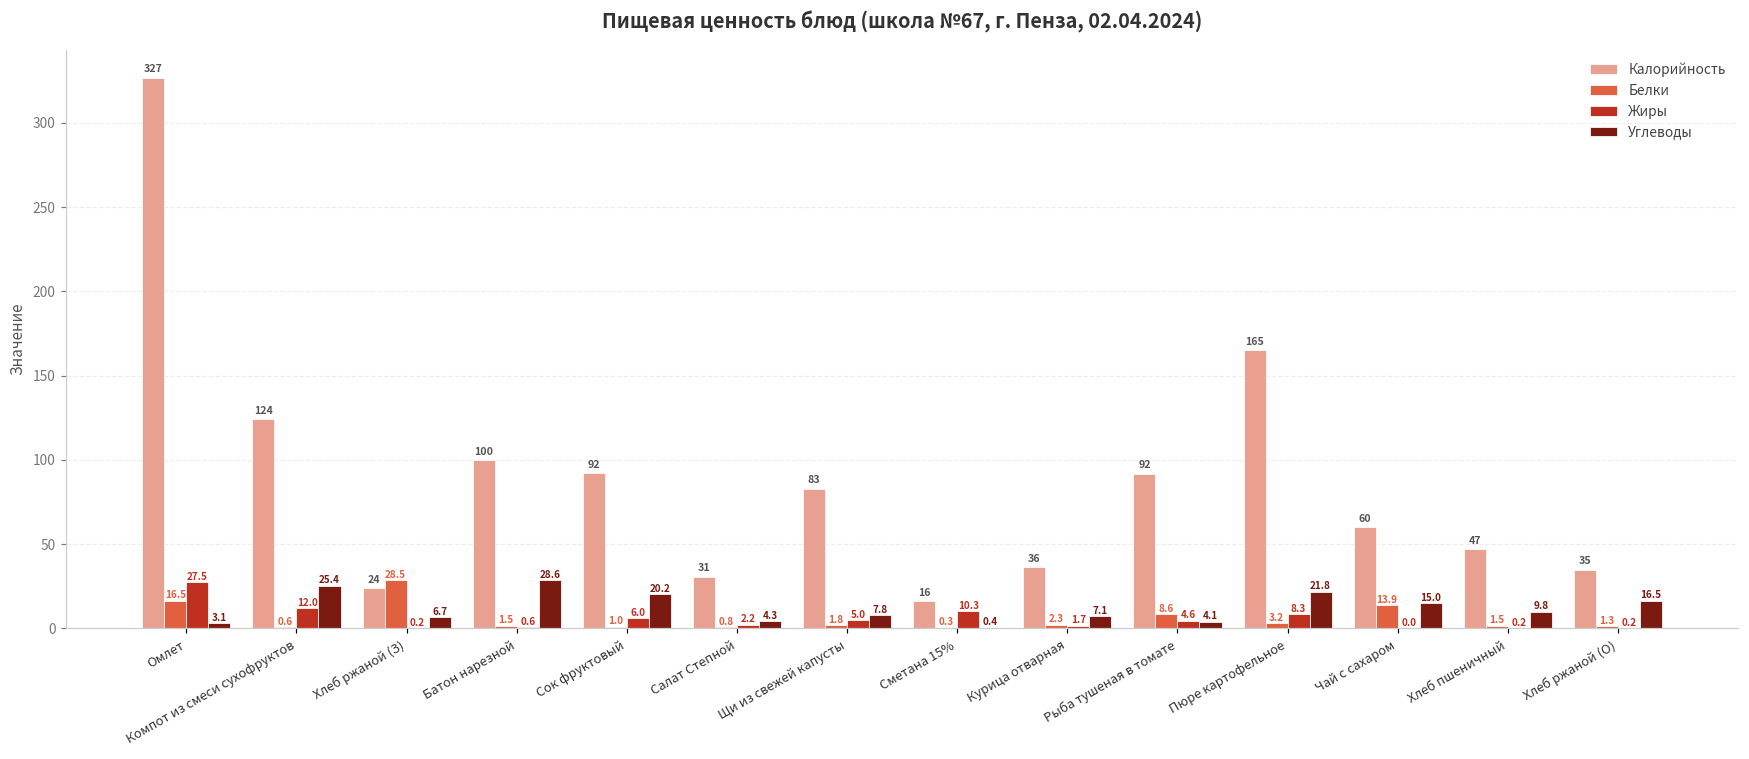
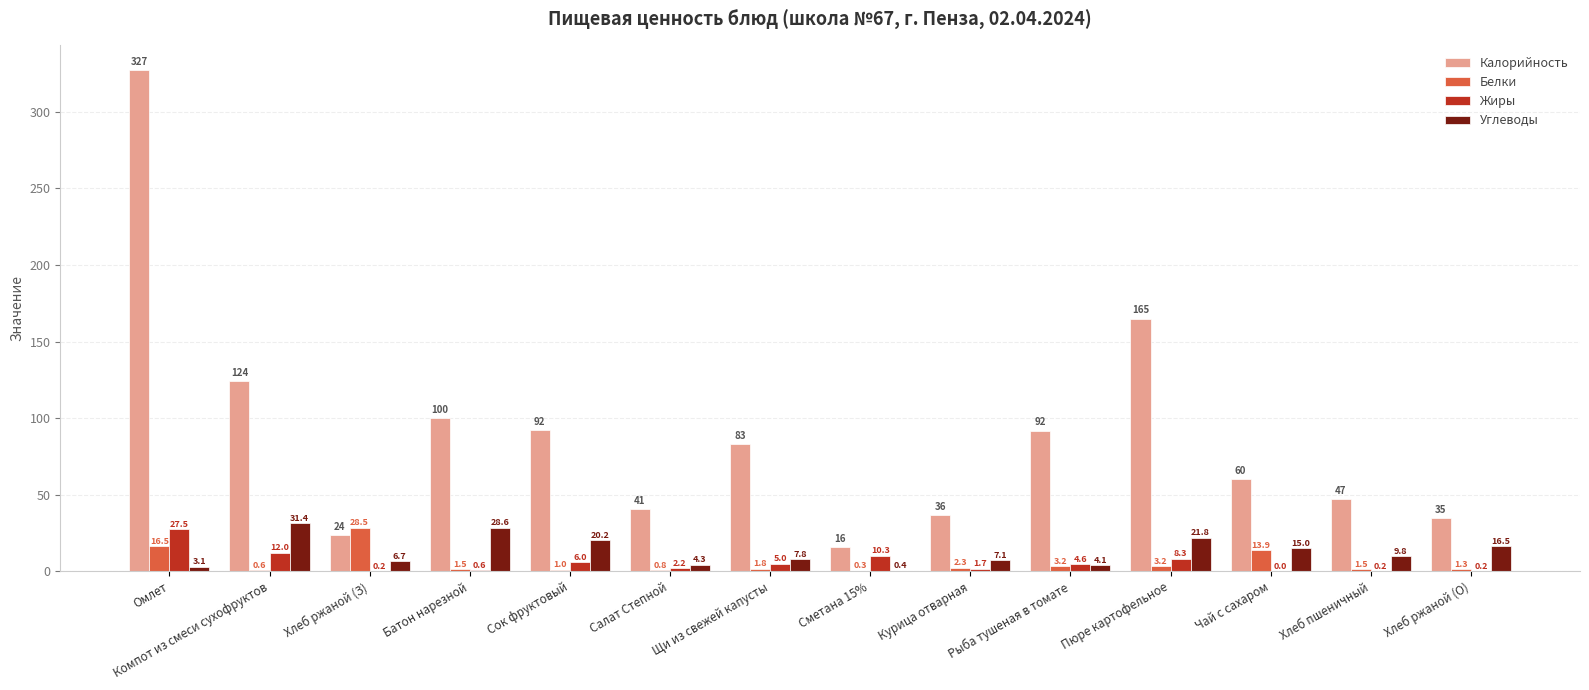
  {
    "Калорийность": {
      "Омлет": 327,
      "Компот из смеси сухофруктов": 124,
      "Хлеб ржаной (З)": 24,
      "Батон нарезной": 100,
      "Сок фруктовый": 92,
-     "Салат Степной": 31,
+     "Салат Степной": 41,
      "Щи из свежей капусты": 83,
      "Сметана 15%": 16,
      "Курица отварная": 36,
      "Рыба тушеная в томате": 92,
      "Пюре картофельное": 165,
      "Чай с сахаром": 60,
      "Хлеб пшеничный": 47,
      "Хлеб ржаной (О)": 35
    },
    "Белки": {
      "Омлет": 16.5,
      "Компот из смеси сухофруктов": 0.6,
      "Хлеб ржаной (З)": 28.5,
      "Батон нарезной": 1.5,
      "Сок фруктовый": 1.0,
      "Салат Степной": 0.8,
      "Щи из свежей капусты": 1.8,
      "Сметана 15%": 0.3,
      "Курица отварная": 2.3,
-     "Рыба тушеная в томате": 8.6,
+     "Рыба тушеная в томате": 3.2,
      "Пюре картофельное": 3.2,
      "Чай с сахаром": 13.9,
      "Хлеб пшеничный": 1.5,
      "Хлеб ржаной (О)": 1.3
    },
    "Жиры": {
      "Омлет": 27.5,
      "Компот из смеси сухофруктов": 12.0,
      "Хлеб ржаной (З)": 0.2,
      "Батон нарезной": 0.6,
      "Сок фруктовый": 6.0,
      "Салат Степной": 2.2,
      "Щи из свежей капусты": 5.0,
      "Сметана 15%": 10.3,
      "Курица отварная": 1.7,
      "Рыба тушеная в томате": 4.6,
      "Пюре картофельное": 8.3,
      "Чай с сахаром": 0.0,
      "Хлеб пшеничный": 0.2,
      "Хлеб ржаной (О)": 0.2
    },
    "Углеводы": {
      "Омлет": 3.1,
-     "Компот из смеси сухофруктов": 25.4,
+     "Компот из смеси сухофруктов": 31.4,
      "Хлеб ржаной (З)": 6.7,
      "Батон нарезной": 28.6,
      "Сок фруктовый": 20.2,
      "Салат Степной": 4.3,
      "Щи из свежей капусты": 7.8,
      "Сметана 15%": 0.4,
      "Курица отварная": 7.1,
      "Рыба тушеная в томате": 4.1,
      "Пюре картофельное": 21.8,
      "Чай с сахаром": 15.0,
      "Хлеб пшеничный": 9.8,
      "Хлеб ржаной (О)": 16.5
    }
  }
